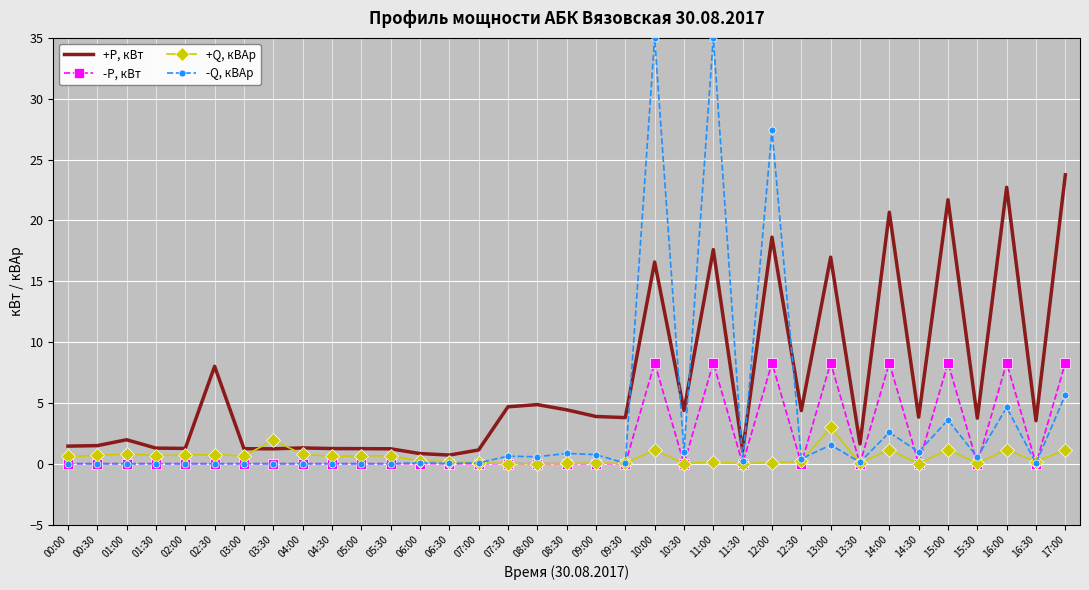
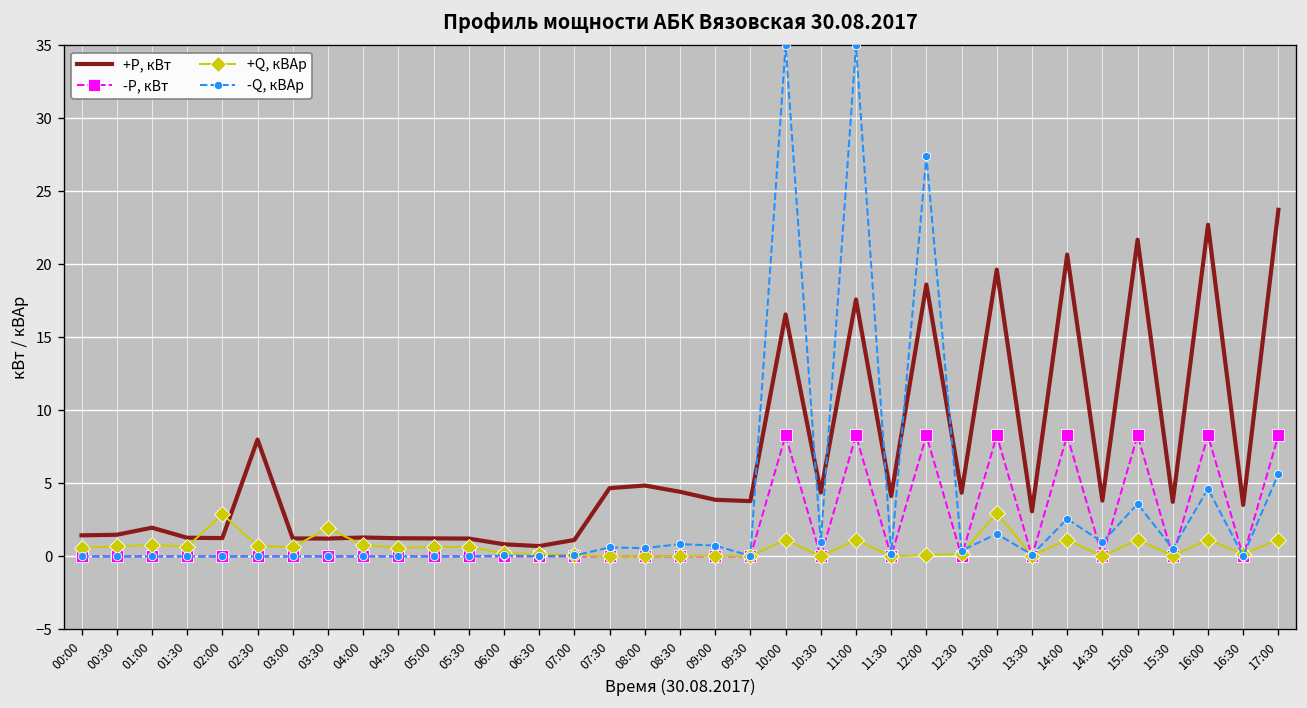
  {
    "+P, кВт": {
      "00:00": 1.4,
      "00:30": 1.5,
      "01:00": 2.0,
      "01:30": 1.3,
      "02:00": 1.3,
      "02:30": 8.0,
      "03:00": 1.2,
      "03:30": 1.2,
      "04:00": 1.3,
      "04:30": 1.2,
      "05:00": 1.2,
      "05:30": 1.2,
      "06:00": 0.8,
      "06:30": 0.7,
      "07:00": 1.1,
      "07:30": 4.7,
      "08:00": 4.9,
      "08:30": 4.4,
      "09:00": 3.9,
      "09:30": 3.8,
      "10:00": 16.6,
      "10:30": 4.4,
      "11:00": 17.6,
-     "11:30": 1.1,
+     "11:30": 4.1,
      "12:00": 18.6,
      "12:30": 4.4,
-     "13:00": 17.0,
-     "13:30": 1.6,
+     "13:00": 19.6,
+     "13:30": 3.1,
      "14:00": 20.7,
      "14:30": 3.8,
      "15:00": 21.7,
      "15:30": 3.7,
      "16:00": 22.7,
      "16:30": 3.5,
      "17:00": 23.7
    },
    "-P, кВт": {
      "10:00": 8.3,
      "11:00": 8.3,
      "12:00": 8.3,
      "13:00": 8.3,
      "14:00": 8.3,
      "15:00": 8.3,
      "16:00": 8.3,
      "17:00": 8.3
    },
    "+Q, кВАр": {
      "00:00": 0.6,
      "00:30": 0.7,
      "01:00": 0.8,
      "01:30": 0.7,
-     "02:00": 0.7,
+     "02:00": 2.9,
      "02:30": 0.7,
      "03:00": 0.6,
      "03:30": 1.9,
      "04:00": 0.8,
      "04:30": 0.6,
      "05:00": 0.6,
      "05:30": 0.6,
      "10:00": 1.1,
-     "11:00": 0.1,
+     "11:00": 1.1,
      "12:00": 0.1,
      "13:00": 3.0,
      "14:00": 1.1,
      "15:00": 1.1,
      "16:00": 1.1,
      "17:00": 1.1
    },
    "-Q, кВАр": {
      "07:30": 0.6,
      "08:00": 0.6,
      "08:30": 0.8,
      "09:00": 0.7,
      "10:00": 35.0,
      "10:30": 1.0,
      "11:00": 35.0,
      "12:00": 27.4,
      "12:30": 0.4,
      "13:00": 1.5,
      "14:00": 2.6,
      "14:30": 1.0,
      "15:00": 3.6,
      "15:30": 0.5,
      "16:00": 4.6,
      "17:00": 5.7
    }
  }
